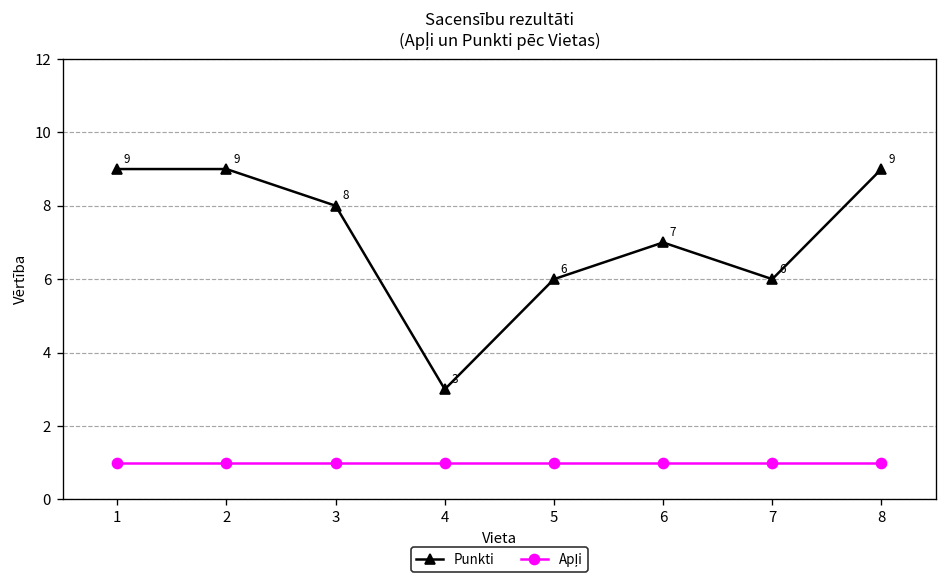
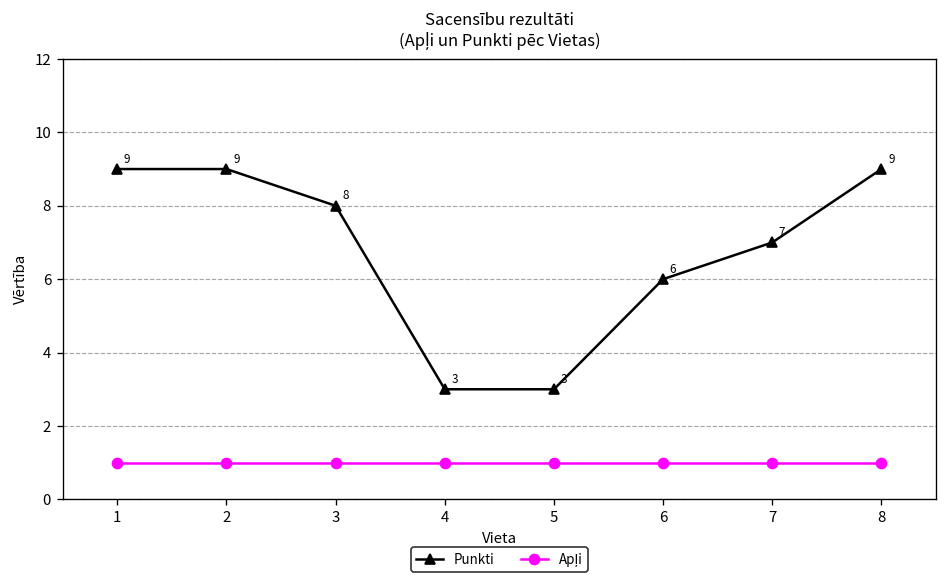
  {
    "Punkti": {
      "1": 9,
      "2": 9,
      "3": 8,
      "4": 3,
-     "5": 6,
-     "6": 7,
-     "7": 6,
+     "5": 3,
+     "6": 6,
+     "7": 7,
      "8": 9
    },
    "Apļi": {
      "1": 1.0,
      "2": 1.0,
      "3": 1.0,
      "4": 1.0,
      "5": 1.0,
      "6": 1.0,
      "7": 1.0,
      "8": 1.0
    }
  }
